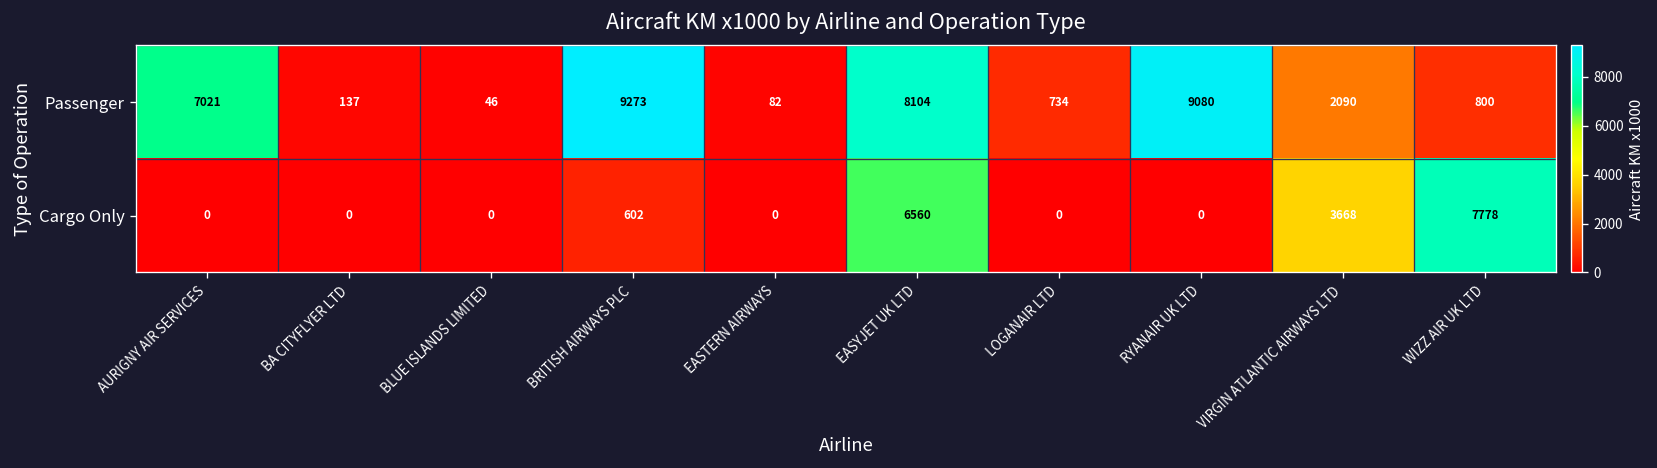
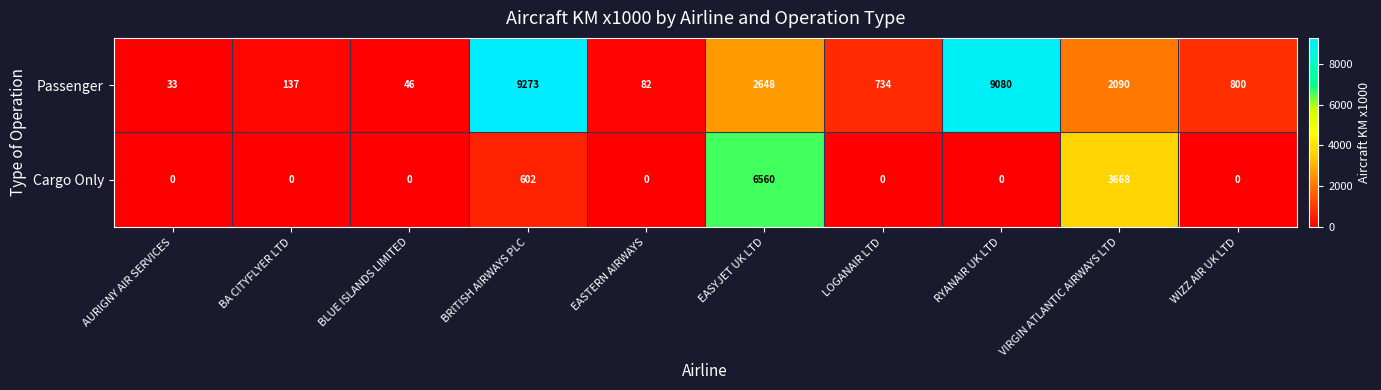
  {
    "Passenger": {
-     "AURIGNY AIR SERVICES": 7021,
+     "AURIGNY AIR SERVICES": 33,
      "BA CITYFLYER LTD": 137,
      "BLUE ISLANDS LIMITED": 46,
      "BRITISH AIRWAYS PLC": 9273,
      "EASTERN AIRWAYS": 82,
-     "EASYJET UK LTD": 8104,
+     "EASYJET UK LTD": 2648,
      "LOGANAIR LTD": 734,
      "RYANAIR UK LTD": 9080,
      "VIRGIN ATLANTIC AIRWAYS LTD": 2090,
      "WIZZ AIR UK LTD": 800
    },
    "Cargo Only": {
      "AURIGNY AIR SERVICES": 0,
      "BA CITYFLYER LTD": 0,
      "BLUE ISLANDS LIMITED": 0,
      "BRITISH AIRWAYS PLC": 602,
      "EASTERN AIRWAYS": 0,
      "EASYJET UK LTD": 6560,
      "LOGANAIR LTD": 0,
      "RYANAIR UK LTD": 0,
      "VIRGIN ATLANTIC AIRWAYS LTD": 3668,
-     "WIZZ AIR UK LTD": 7778
+     "WIZZ AIR UK LTD": 0
    }
  }
